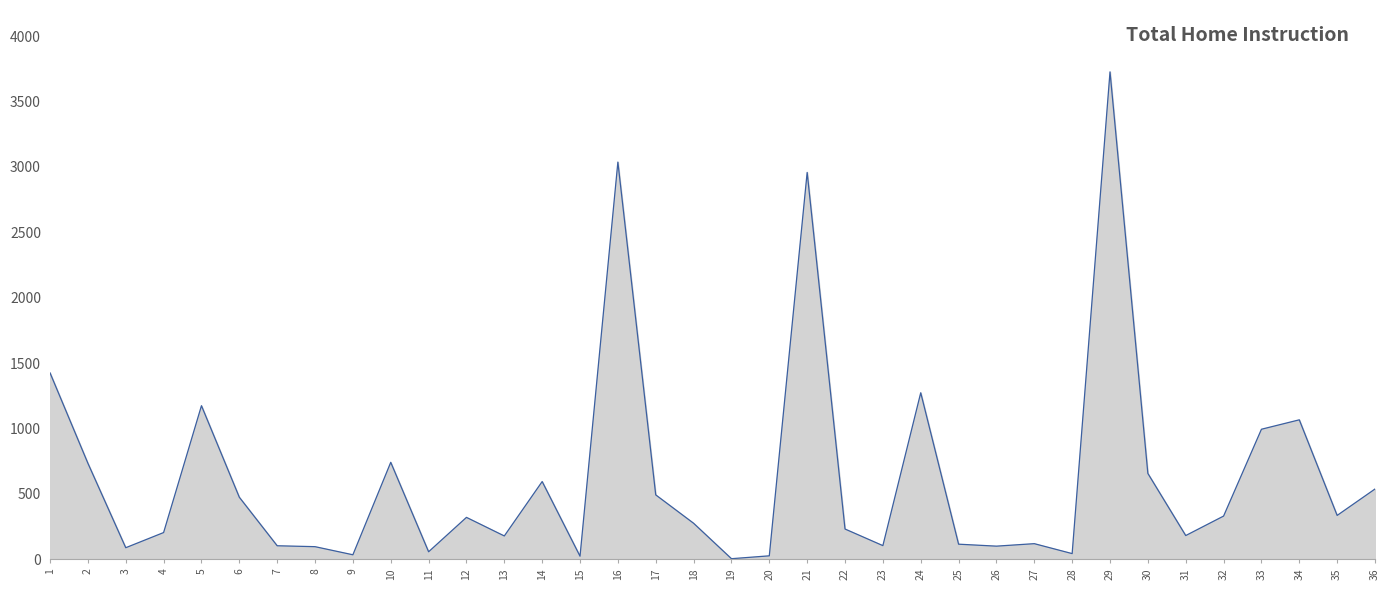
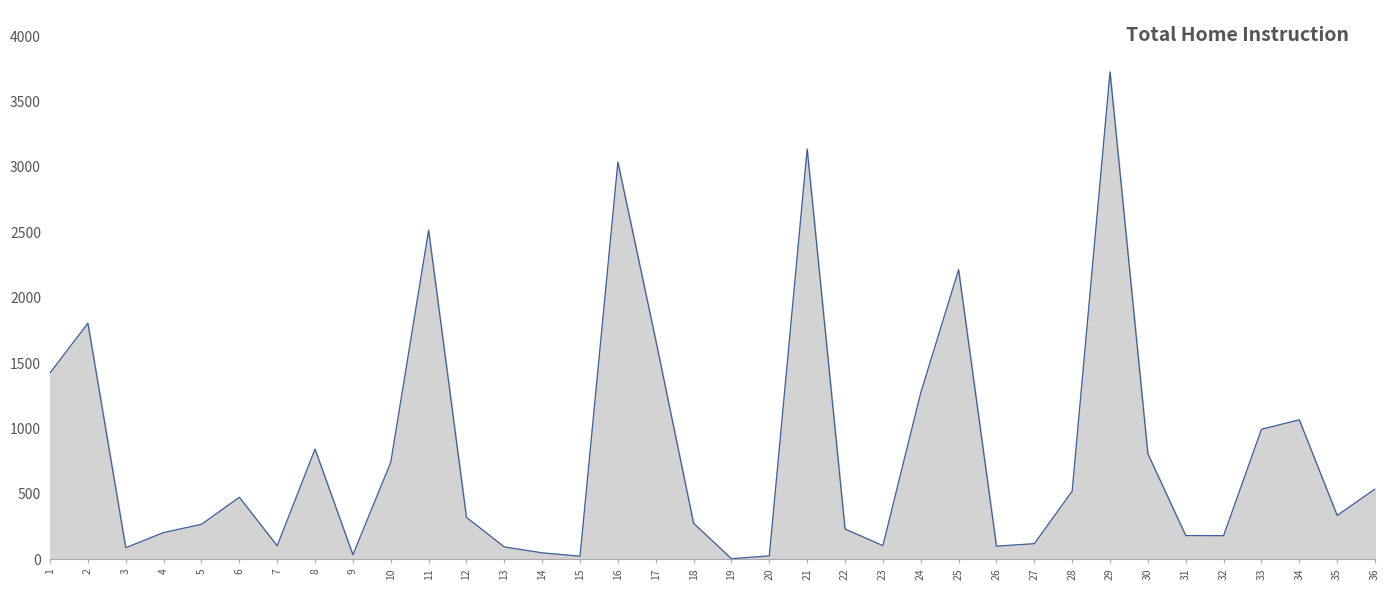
  {
    "1": 1430,
-   "2": 730,
+   "2": 1810,
    "3": 90,
    "4": 200,
-   "5": 1170,
+   "5": 270,
    "6": 470,
    "7": 100,
-   "8": 100,
+   "8": 840,
    "9": 30,
    "10": 740,
-   "11": 60,
+   "11": 2520,
    "12": 320,
-   "13": 180,
-   "14": 590,
+   "13": 90,
+   "14": 50,
    "15": 20,
    "16": 3040,
-   "17": 490,
+   "17": 1680,
    "18": 280,
    "19": 0,
    "20": 30,
-   "21": 2960,
+   "21": 3140,
    "22": 230,
    "23": 100,
    "24": 1270,
-   "25": 120,
+   "25": 2210,
    "26": 100,
    "27": 120,
-   "28": 40,
+   "28": 520,
    "29": 3730,
-   "30": 660,
+   "30": 810,
    "31": 180,
-   "32": 330,
+   "32": 180,
    "33": 990,
    "34": 1070,
    "35": 340,
    "36": 540
  }
